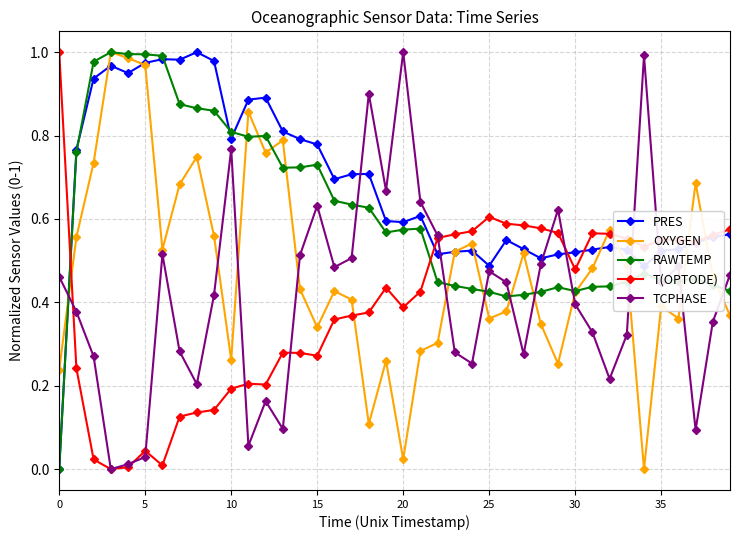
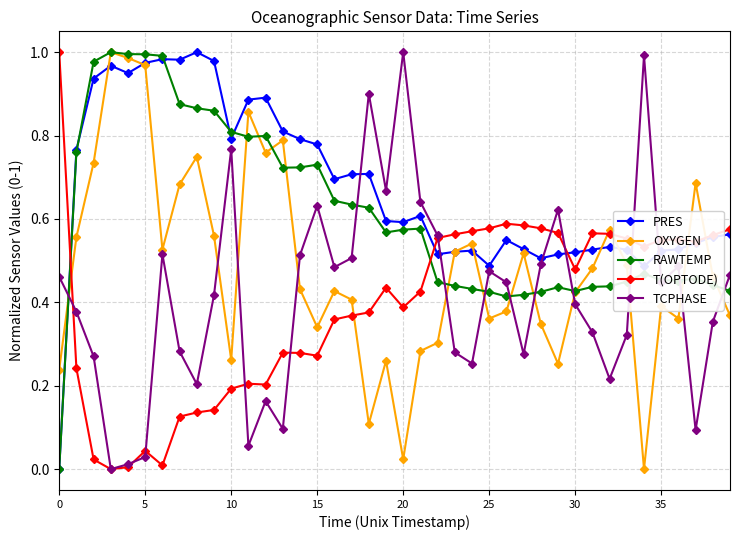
  {
    "PRES": {
      "10": 0.79,
      "15": 0.78,
      "20": 0.59,
      "25": 0.49,
      "30": 0.52
    },
    "OXYGEN": {
      "0": 0.24,
      "10": 0.26,
      "15": 0.34,
      "20": 0.02,
      "25": 0.36
    },
    "RAWTEMP": {
      "5": 0.99,
      "10": 0.81,
      "15": 0.73,
      "20": 0.57,
      "25": 0.43
    },
    "T(OPTODE)": {
      "0": 1.00,
      "5": 0.04,
      "10": 0.19,
      "15": 0.27,
      "20": 0.39,
-     "25": 0.60,
+     "25": 0.58,
      "30": 0.48
    },
    "TCPHASE": {
      "0": 0.46,
      "5": 0.03,
      "10": 0.77,
      "15": 0.63,
      "20": 1.00,
      "25": 0.47,
      "30": 0.40
    }
  }
